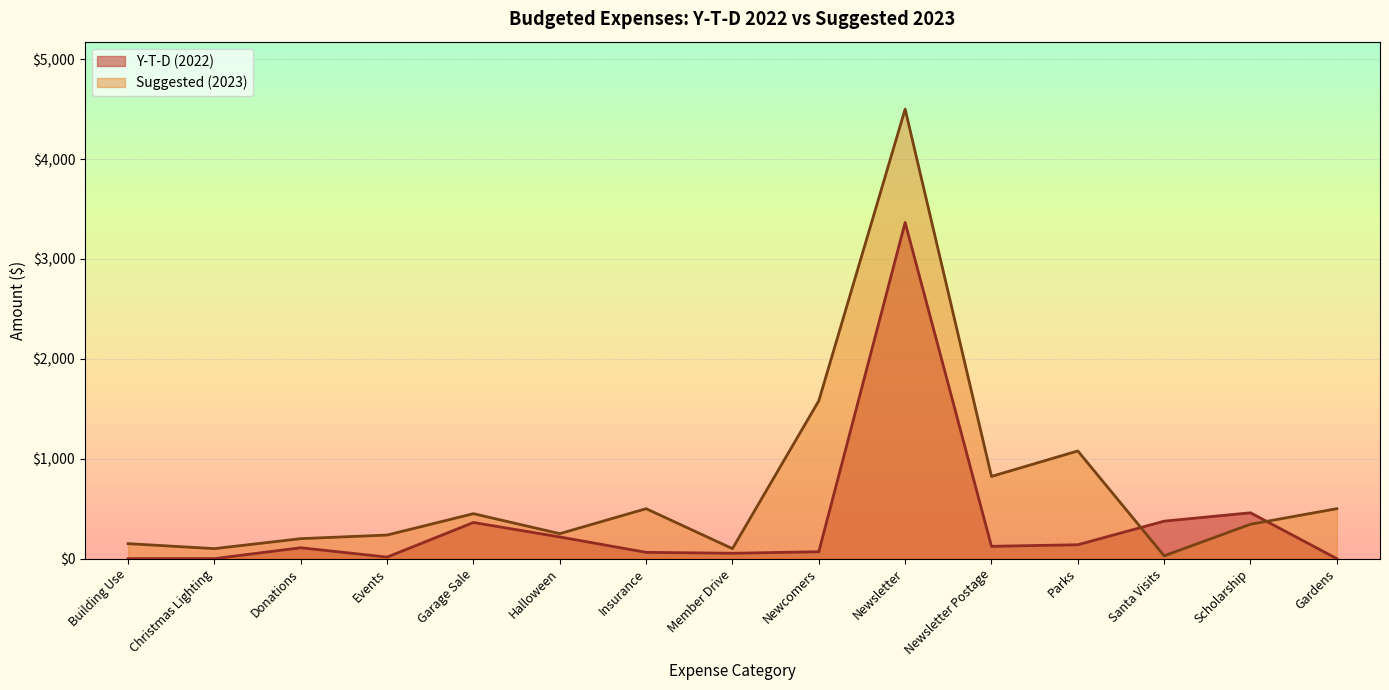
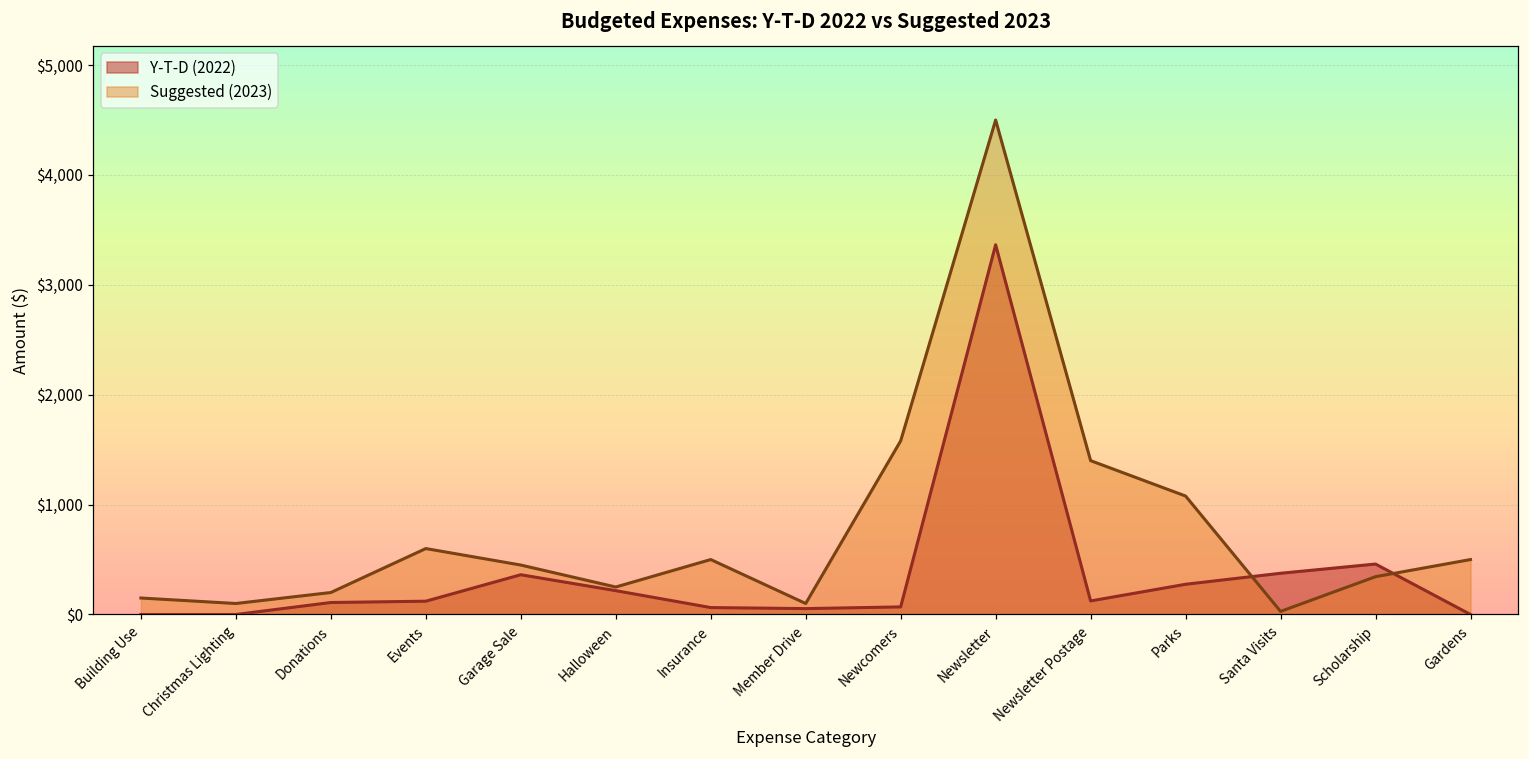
  {
    "Y-T-D (2022)": {
      "Building Use": "$0",
      "Christmas Lighting": "$0",
      "Donations": "$100",
-     "Events": "$0",
+     "Events": "$100",
      "Garage Sale": "$400",
      "Halloween": "$200",
      "Insurance": "$100",
      "Member Drive": "$100",
      "Newcomers": "$100",
      "Newsletter": "$3,400",
      "Newsletter Postage": "$100",
-     "Parks": "$100",
+     "Parks": "$300",
      "Santa Visits": "$400",
      "Scholarship": "$500",
      "Gardens": "$0"
    },
    "Suggested (2023)": {
      "Building Use": "$200",
      "Christmas Lighting": "$100",
      "Donations": "$200",
-     "Events": "$200",
+     "Events": "$600",
      "Garage Sale": "$500",
      "Halloween": "$300",
      "Insurance": "$500",
      "Member Drive": "$100",
      "Newcomers": "$1,600",
      "Newsletter": "$4,500",
-     "Newsletter Postage": "$800",
+     "Newsletter Postage": "$1,400",
      "Parks": "$1,100",
      "Santa Visits": "$0",
      "Scholarship": "$300",
      "Gardens": "$500"
    }
  }
